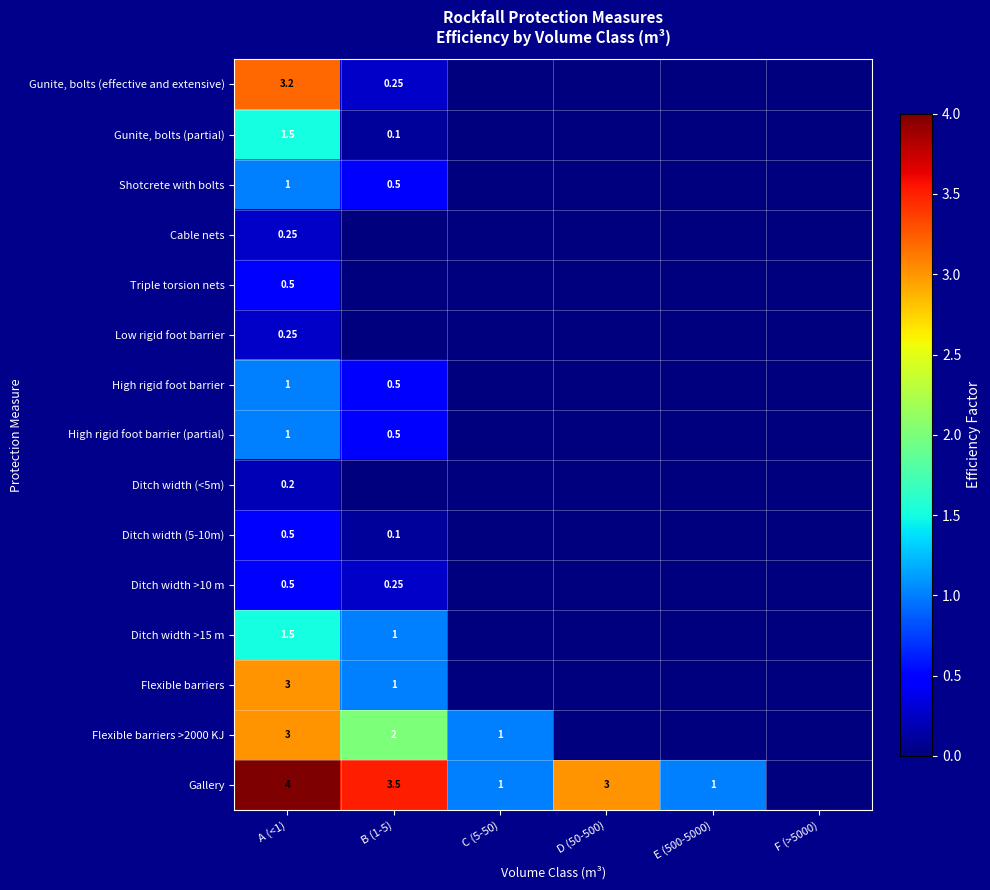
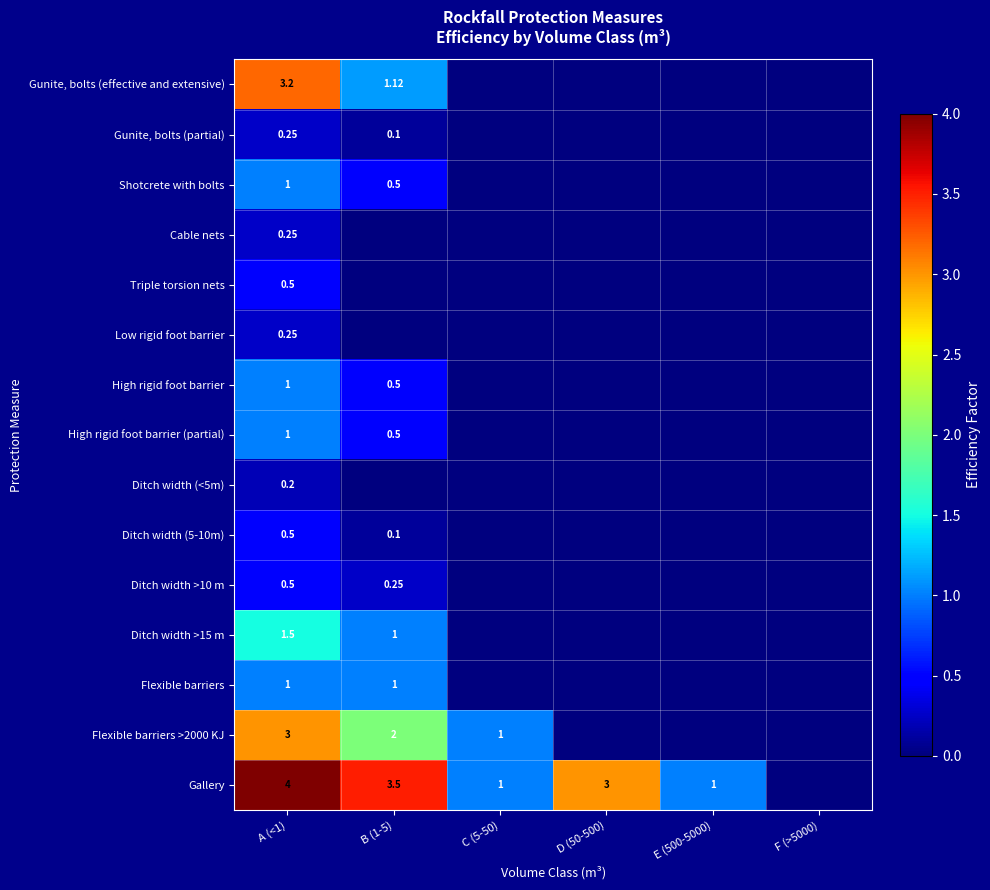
  {
    "Gunite, bolts (effective and extensive)": {
      "A (<1)": 3.2,
-     "B (1-5)": 0.25
+     "B (1-5)": 1.12
    },
    "Gunite, bolts (partial)": {
-     "A (<1)": 1.5,
+     "A (<1)": 0.25,
      "B (1-5)": 0.1
    },
    "Shotcrete with bolts": {
      "A (<1)": 1,
      "B (1-5)": 0.5
    },
    "Cable nets": {
      "A (<1)": 0.25
    },
    "Triple torsion nets": {
      "A (<1)": 0.5
    },
    "Low rigid foot barrier": {
      "A (<1)": 0.25
    },
    "High rigid foot barrier": {
      "A (<1)": 1,
      "B (1-5)": 0.5
    },
    "High rigid foot barrier (partial)": {
      "A (<1)": 1,
      "B (1-5)": 0.5
    },
    "Ditch width (<5m)": {
      "A (<1)": 0.2
    },
    "Ditch width (5-10m)": {
      "A (<1)": 0.5,
      "B (1-5)": 0.1
    },
    "Ditch width >10 m": {
      "A (<1)": 0.5,
      "B (1-5)": 0.25
    },
    "Ditch width >15 m": {
      "A (<1)": 1.5,
      "B (1-5)": 1
    },
    "Flexible barriers": {
-     "A (<1)": 3,
+     "A (<1)": 1,
      "B (1-5)": 1
    },
    "Flexible barriers >2000 KJ": {
      "A (<1)": 3,
      "B (1-5)": 2,
      "C (5-50)": 1
    },
    "Gallery": {
      "A (<1)": 4,
      "B (1-5)": 3.5,
      "C (5-50)": 1,
      "D (50-500)": 3,
      "E (500-5000)": 1
    }
  }
